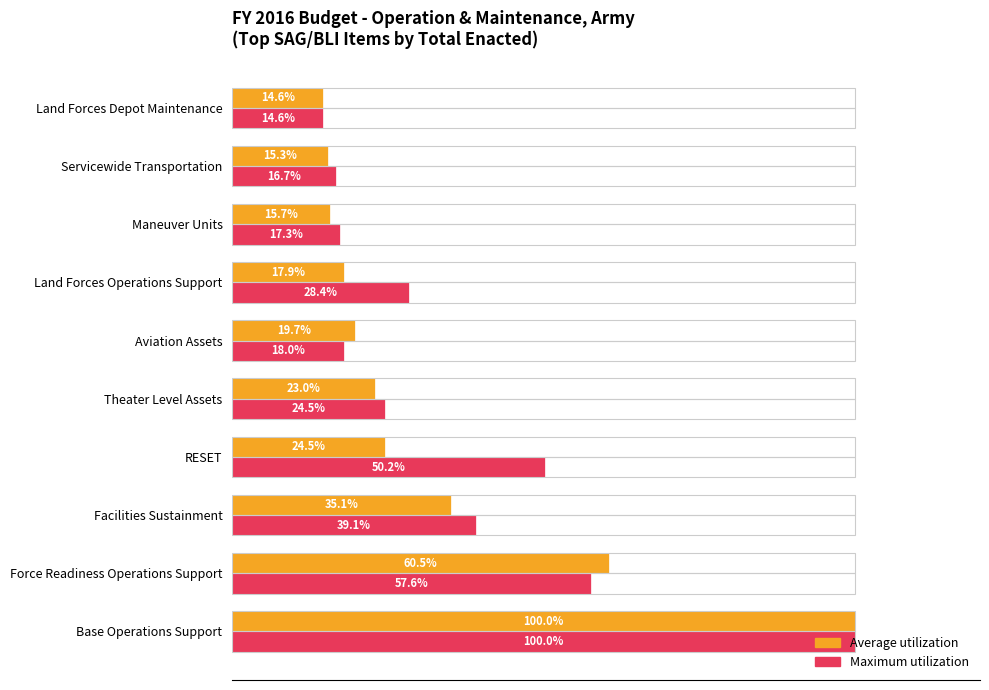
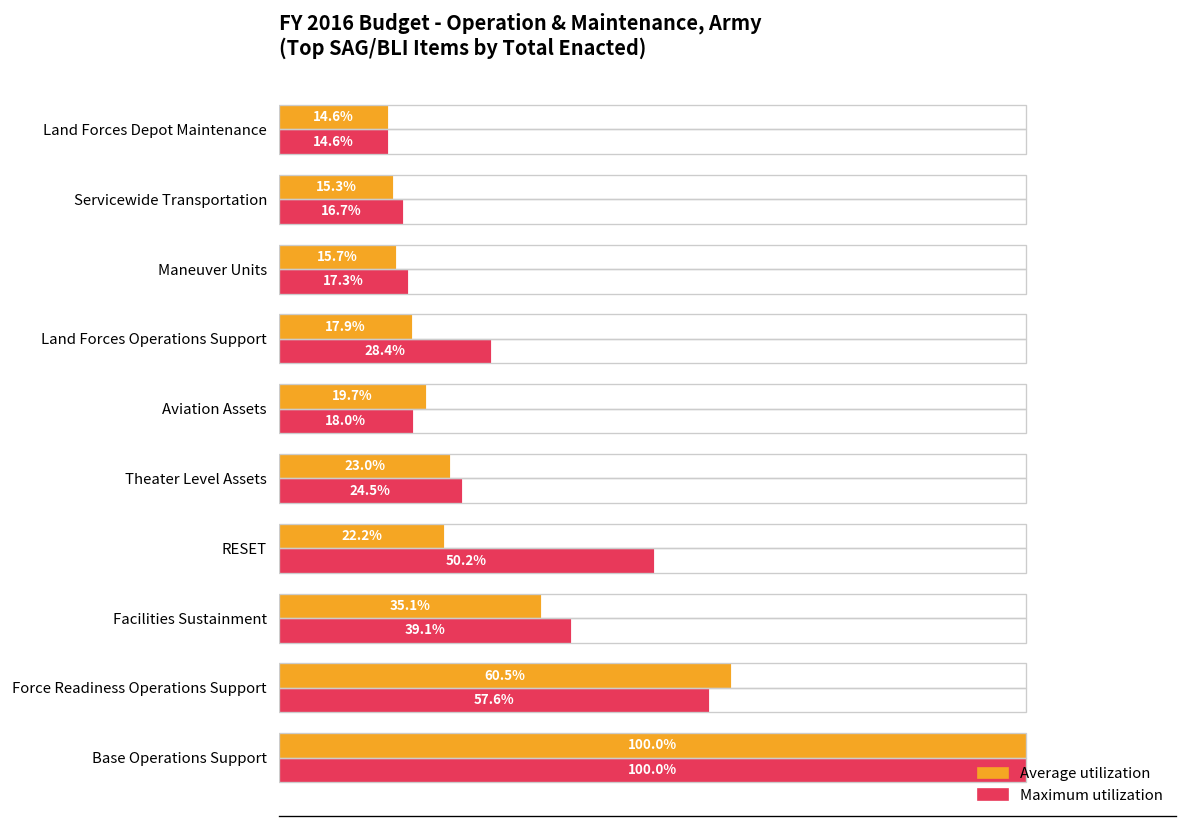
  {
    "Average utilization": {
      "Land Forces Depot Maintenance": "14.6%",
      "Servicewide Transportation": "15.3%",
      "Maneuver Units": "15.7%",
      "Land Forces Operations Support": "17.9%",
      "Aviation Assets": "19.7%",
      "Theater Level Assets": "23.0%",
-     "RESET": "24.5%",
+     "RESET": "22.2%",
      "Facilities Sustainment": "35.1%",
      "Force Readiness Operations Support": "60.5%",
      "Base Operations Support": "100.0%"
    },
    "Maximum utilization": {
      "Land Forces Depot Maintenance": "14.6%",
      "Servicewide Transportation": "16.7%",
      "Maneuver Units": "17.3%",
      "Land Forces Operations Support": "28.4%",
      "Aviation Assets": "18.0%",
      "Theater Level Assets": "24.5%",
      "RESET": "50.2%",
      "Facilities Sustainment": "39.1%",
      "Force Readiness Operations Support": "57.6%",
      "Base Operations Support": "100.0%"
    }
  }
